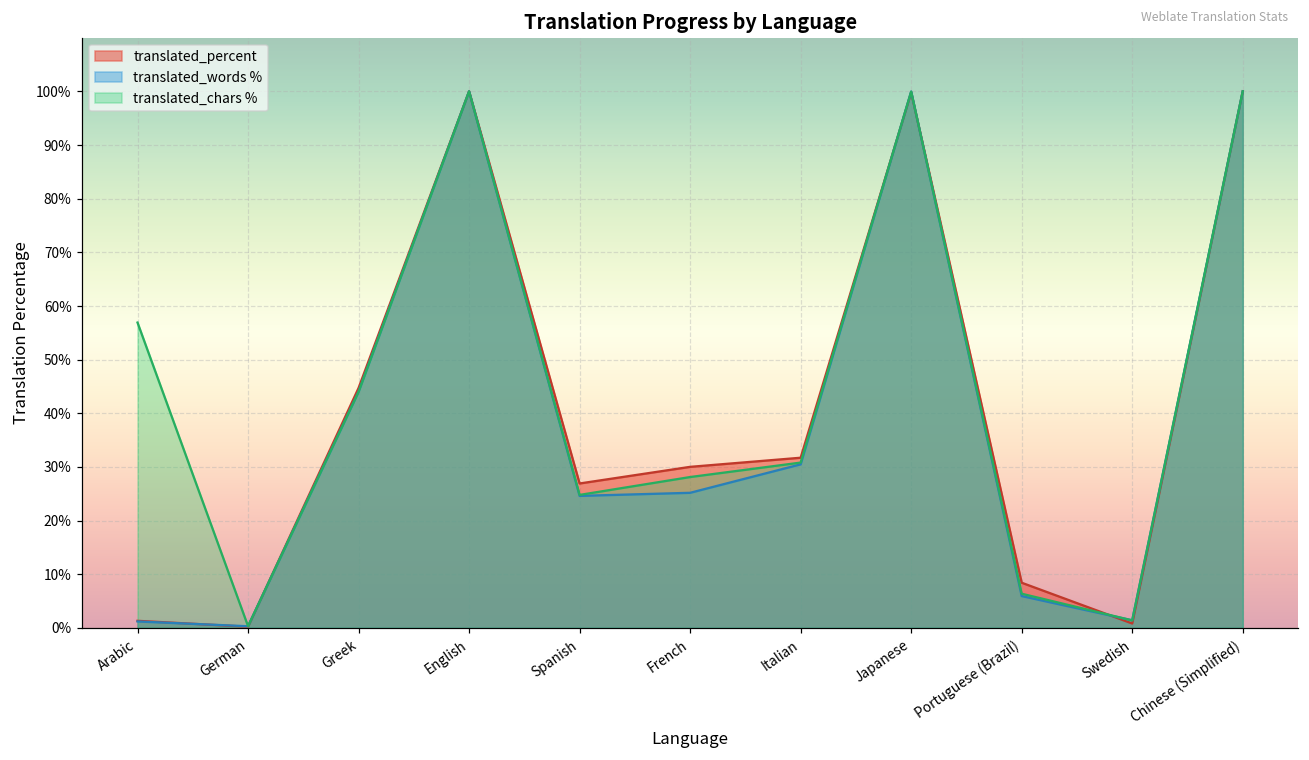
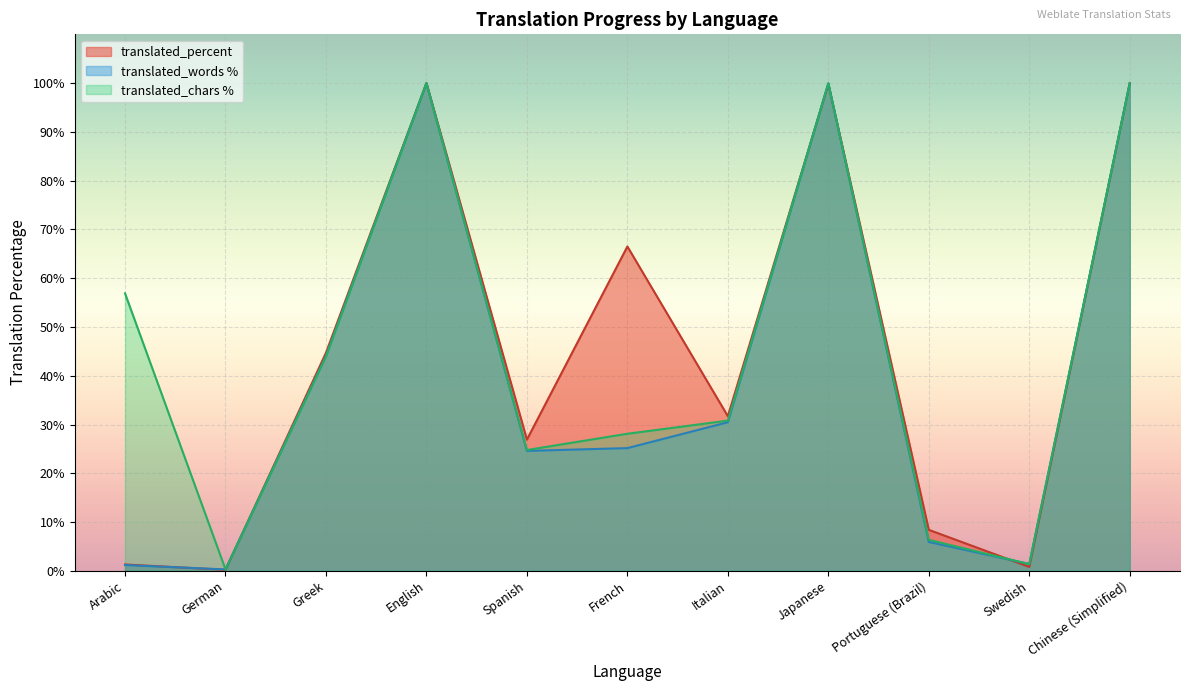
  {
    "translated_percent": {
      "Greek": "45%",
      "Spanish": "27%",
-     "French": "30%",
+     "French": "67%",
      "Italian": "32%",
      "Portuguese (Brazil)": "8%",
      "Swedish": "1%"
    },
    "translated_words %": {
      "French": "25%"
    },
    "translated_chars %": {
      "Arabic": "57%",
      "French": "28%"
    }
  }
